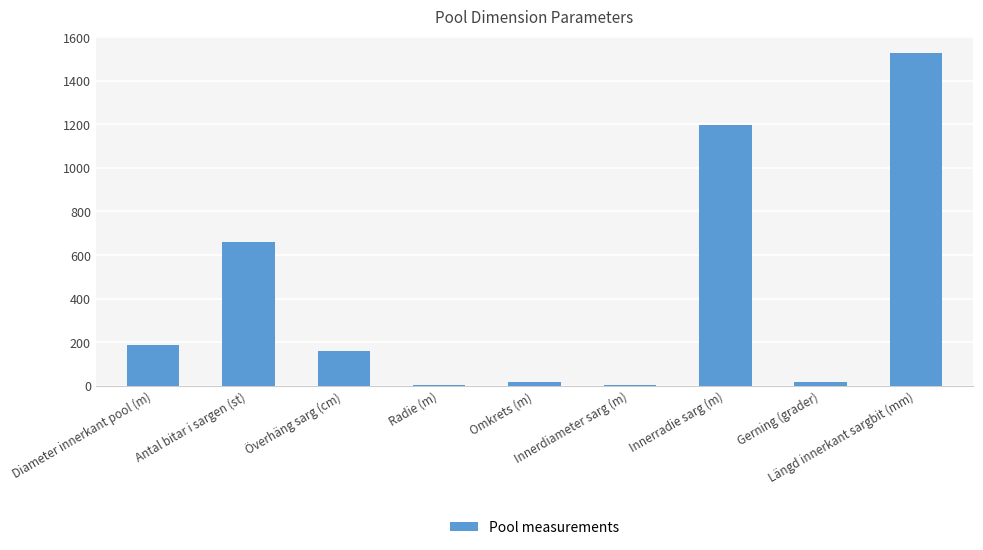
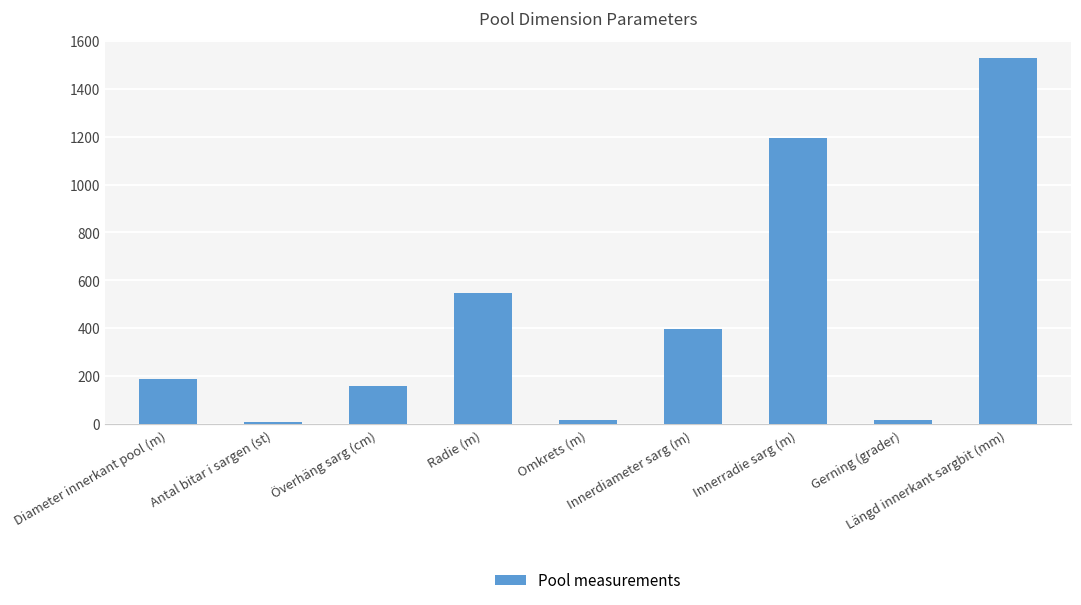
  {
    "Diameter innerkant pool (m)": 190,
-   "Antal bitar i sargen (st)": 660,
+   "Antal bitar i sargen (st)": 10,
    "Överhäng sarg (cm)": 160,
-   "Radie (m)": 0,
+   "Radie (m)": 550,
    "Omkrets (m)": 20,
-   "Innerdiameter sarg (m)": 0,
+   "Innerdiameter sarg (m)": 400,
    "Innerradie sarg (m)": 1200,
    "Gerning (grader)": 20,
    "Längd innerkant sargbit (mm)": 1530
  }
